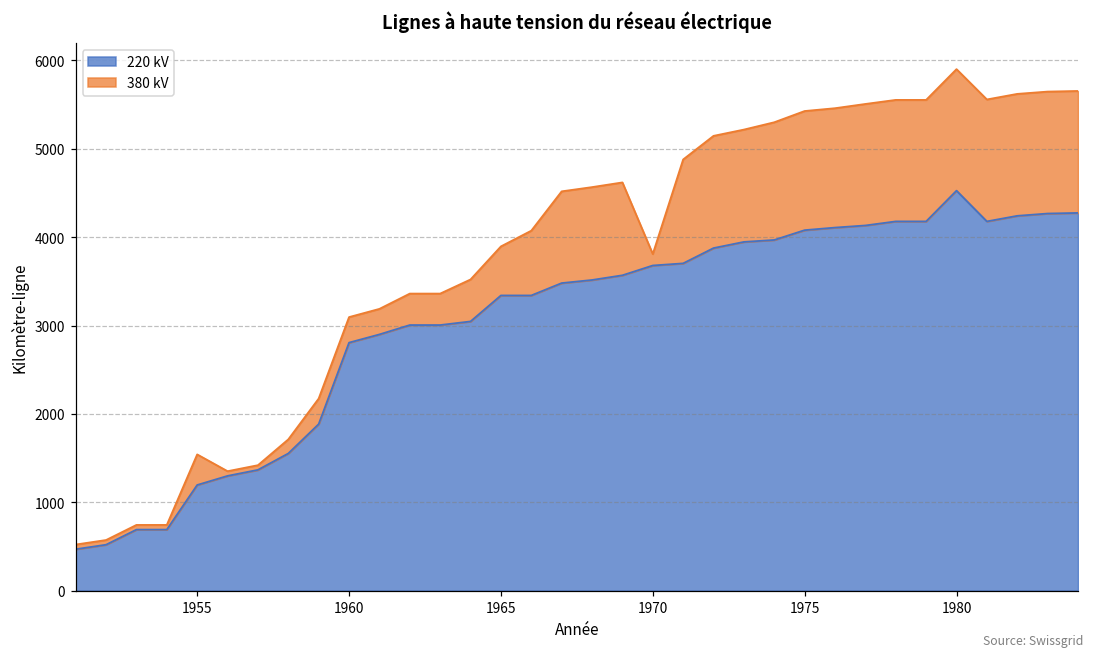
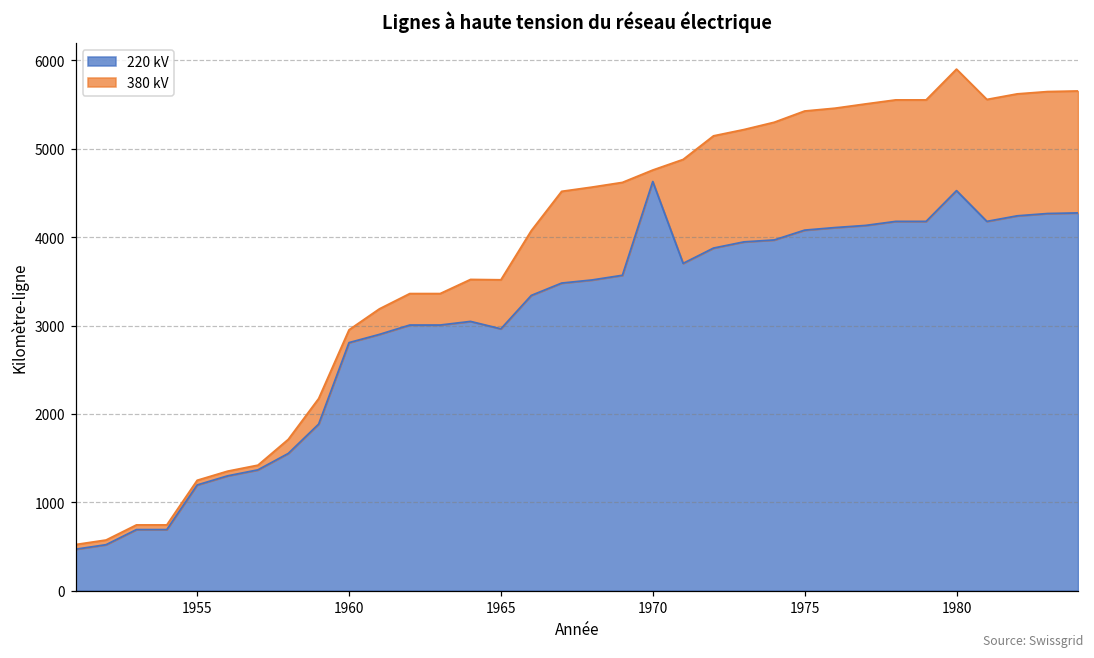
  {
    "220 kV": {
      "1955": 1200,
      "1960": 2800,
-     "1965": 3300,
-     "1970": 3700,
+     "1965": 3000,
+     "1970": 4600,
      "1975": 4100,
      "1980": 4500
    },
    "380 kV": {
-     "1955": 300,
-     "1960": 300,
+     "1955": 100,
+     "1960": 100,
      "1965": 600,
      "1970": 100,
      "1975": 1300,
      "1980": 1400
    }
  }
